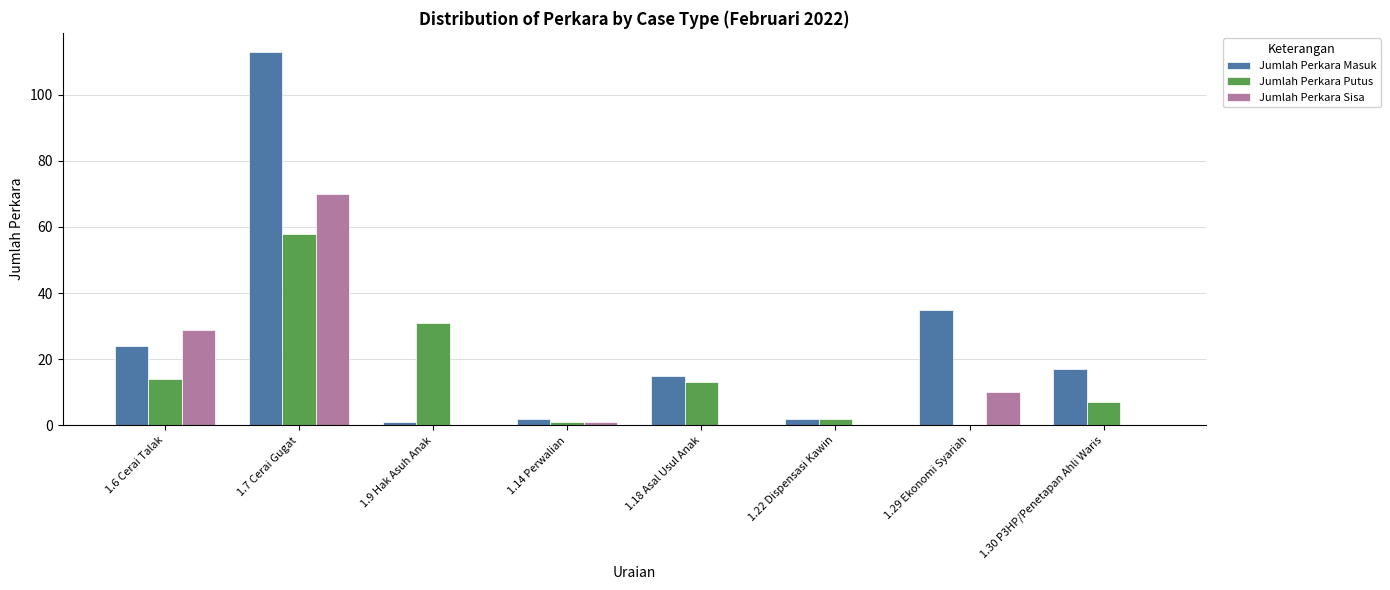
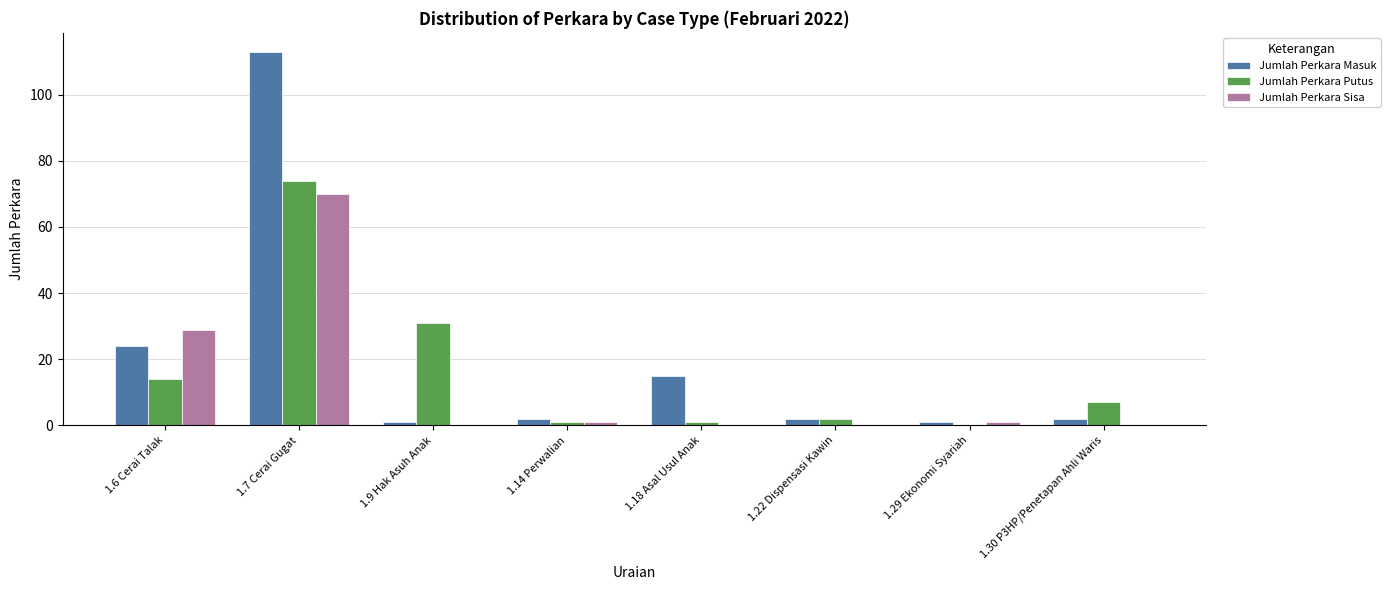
  {
    "Jumlah Perkara Masuk": {
      "1.6 Cerai Talak": 24,
      "1.7 Cerai Gugat": 113,
      "1.9 Hak Asuh Anak": 1,
      "1.14 Perwalian": 2,
      "1.18 Asal Usul Anak": 15,
      "1.22 Dispensasi Kawin": 2,
-     "1.29 Ekonomi Syariah": 35,
-     "1.30 P3HP/Penetapan Ahli Waris": 17
+     "1.29 Ekonomi Syariah": 1,
+     "1.30 P3HP/Penetapan Ahli Waris": 2
    },
    "Jumlah Perkara Putus": {
      "1.6 Cerai Talak": 14,
-     "1.7 Cerai Gugat": 58,
+     "1.7 Cerai Gugat": 74,
      "1.9 Hak Asuh Anak": 31,
      "1.14 Perwalian": 1,
-     "1.18 Asal Usul Anak": 13,
+     "1.18 Asal Usul Anak": 1,
      "1.22 Dispensasi Kawin": 2,
      "1.29 Ekonomi Syariah": 0,
      "1.30 P3HP/Penetapan Ahli Waris": 7
    },
    "Jumlah Perkara Sisa": {
      "1.6 Cerai Talak": 29,
      "1.7 Cerai Gugat": 70,
      "1.9 Hak Asuh Anak": 0,
      "1.14 Perwalian": 1,
      "1.18 Asal Usul Anak": 0,
      "1.22 Dispensasi Kawin": 0,
-     "1.29 Ekonomi Syariah": 10,
+     "1.29 Ekonomi Syariah": 1,
      "1.30 P3HP/Penetapan Ahli Waris": 0
    }
  }
